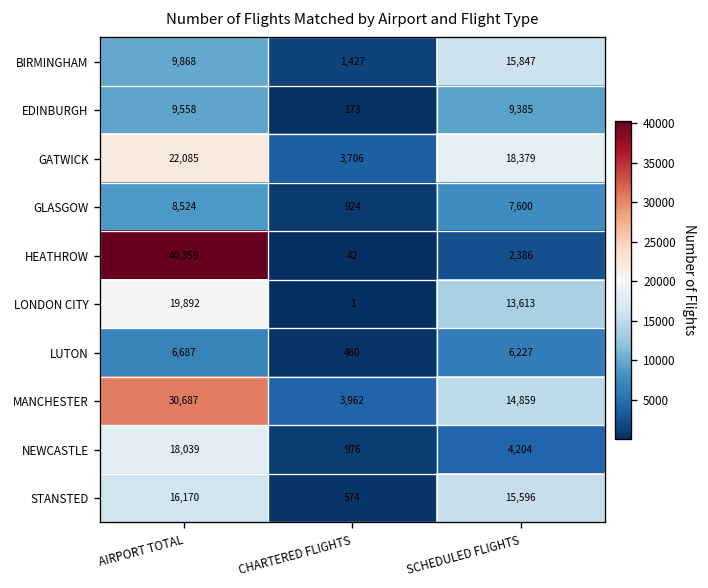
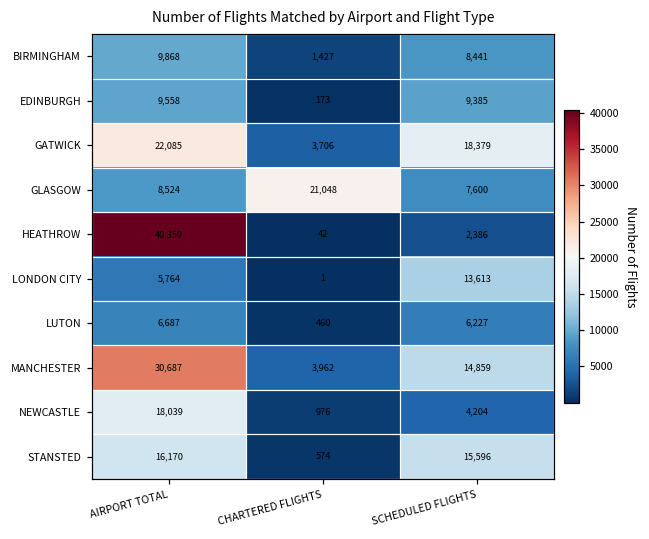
  {
    "BIRMINGHAM": {
      "AIRPORT TOTAL": "9,868",
      "CHARTERED FLIGHTS": "1,427",
-     "SCHEDULED FLIGHTS": "15,847"
+     "SCHEDULED FLIGHTS": "8,441"
    },
    "EDINBURGH": {
      "AIRPORT TOTAL": "9,558",
      "CHARTERED FLIGHTS": "173",
      "SCHEDULED FLIGHTS": "9,385"
    },
    "GATWICK": {
      "AIRPORT TOTAL": "22,085",
      "CHARTERED FLIGHTS": "3,706",
      "SCHEDULED FLIGHTS": "18,379"
    },
    "GLASGOW": {
      "AIRPORT TOTAL": "8,524",
-     "CHARTERED FLIGHTS": "924",
+     "CHARTERED FLIGHTS": "21,048",
      "SCHEDULED FLIGHTS": "7,600"
    },
    "HEATHROW": {
      "AIRPORT TOTAL": "40,359",
      "CHARTERED FLIGHTS": "42",
      "SCHEDULED FLIGHTS": "2,386"
    },
    "LONDON CITY": {
-     "AIRPORT TOTAL": "19,892",
+     "AIRPORT TOTAL": "5,764",
      "CHARTERED FLIGHTS": "1",
      "SCHEDULED FLIGHTS": "13,613"
    },
    "LUTON": {
      "AIRPORT TOTAL": "6,687",
      "CHARTERED FLIGHTS": "460",
      "SCHEDULED FLIGHTS": "6,227"
    },
    "MANCHESTER": {
      "AIRPORT TOTAL": "30,687",
      "CHARTERED FLIGHTS": "3,962",
      "SCHEDULED FLIGHTS": "14,859"
    },
    "NEWCASTLE": {
      "AIRPORT TOTAL": "18,039",
      "CHARTERED FLIGHTS": "976",
      "SCHEDULED FLIGHTS": "4,204"
    },
    "STANSTED": {
      "AIRPORT TOTAL": "16,170",
      "CHARTERED FLIGHTS": "574",
      "SCHEDULED FLIGHTS": "15,596"
    }
  }
